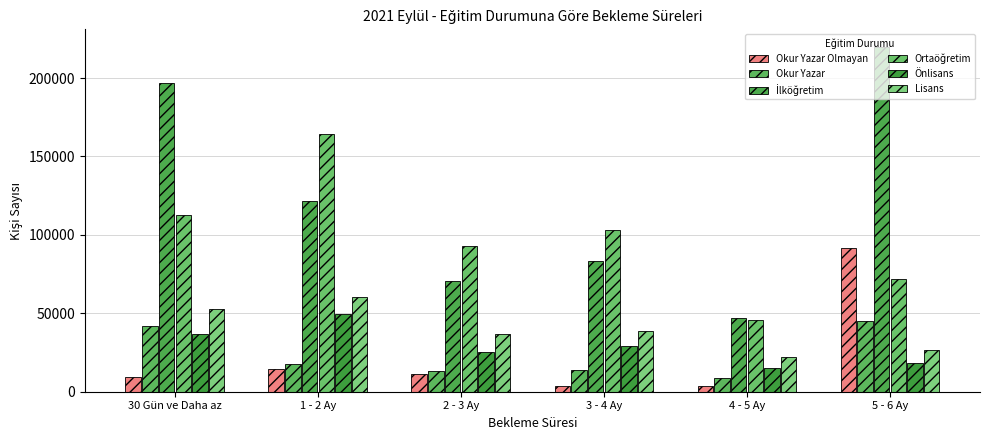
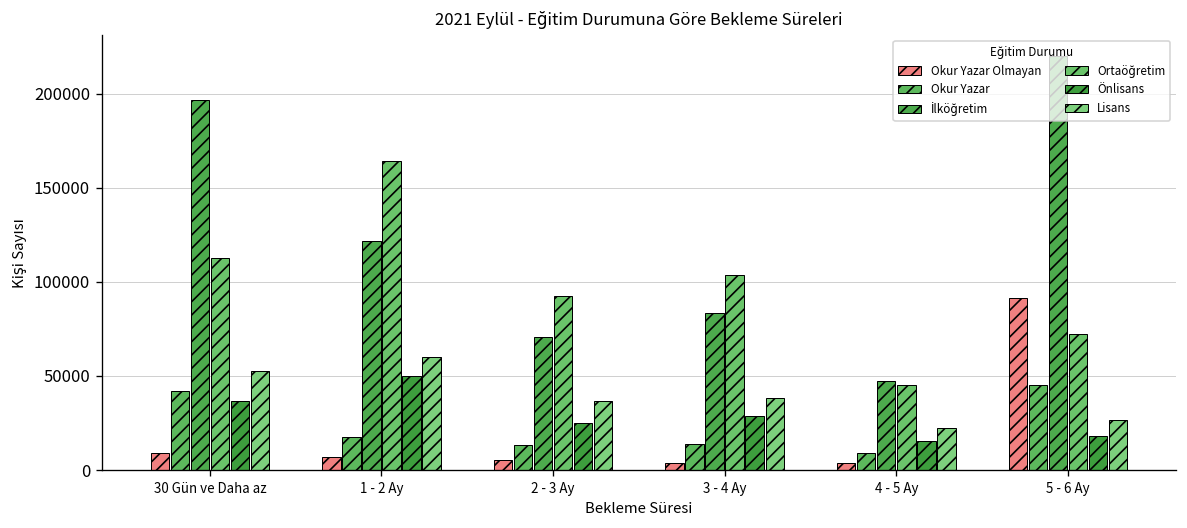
  {
    "Okur Yazar Olmayan": {
      "30 Gün ve Daha az": 9000,
-     "1 - 2 Ay": 14000,
-     "2 - 3 Ay": 11000,
+     "1 - 2 Ay": 7000,
+     "2 - 3 Ay": 5000,
      "3 - 4 Ay": 3000,
      "4 - 5 Ay": 4000,
      "5 - 6 Ay": 92000
    }
  }
